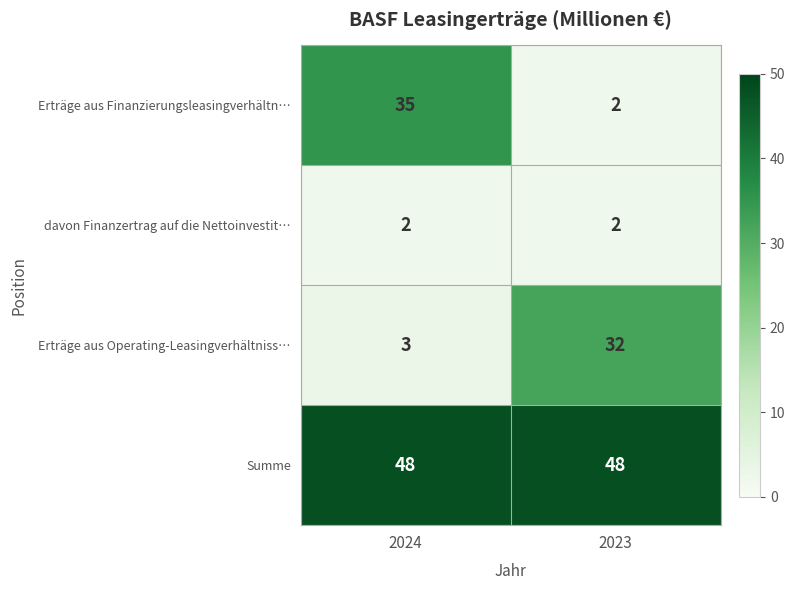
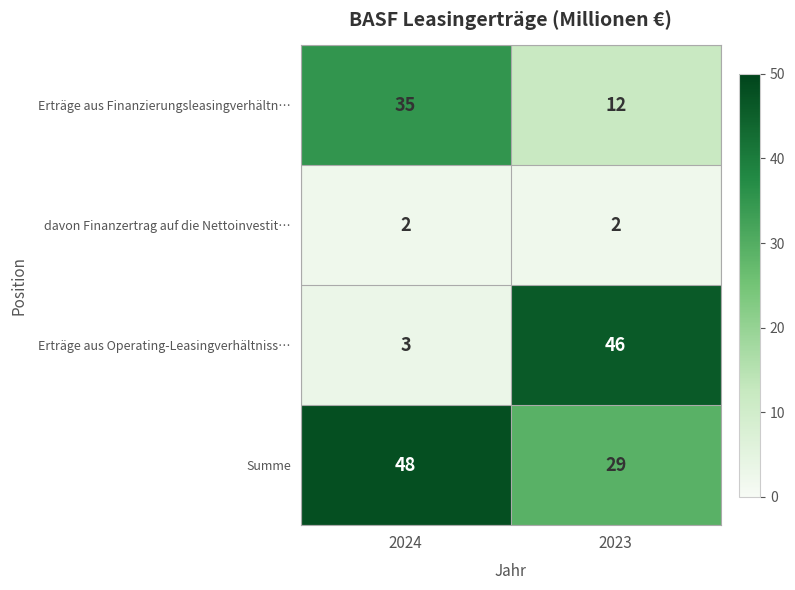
  {
    "Erträge aus Finanzierungsleasingverhältn…": {
      "2024": 35,
-     "2023": 2
+     "2023": 12
    },
    "davon Finanzertrag auf die Nettoinvestit…": {
      "2024": 2,
      "2023": 2
    },
    "Erträge aus Operating-Leasingverhältniss…": {
      "2024": 3,
-     "2023": 32
+     "2023": 46
    },
    "Summe": {
      "2024": 48,
-     "2023": 48
+     "2023": 29
    }
  }
